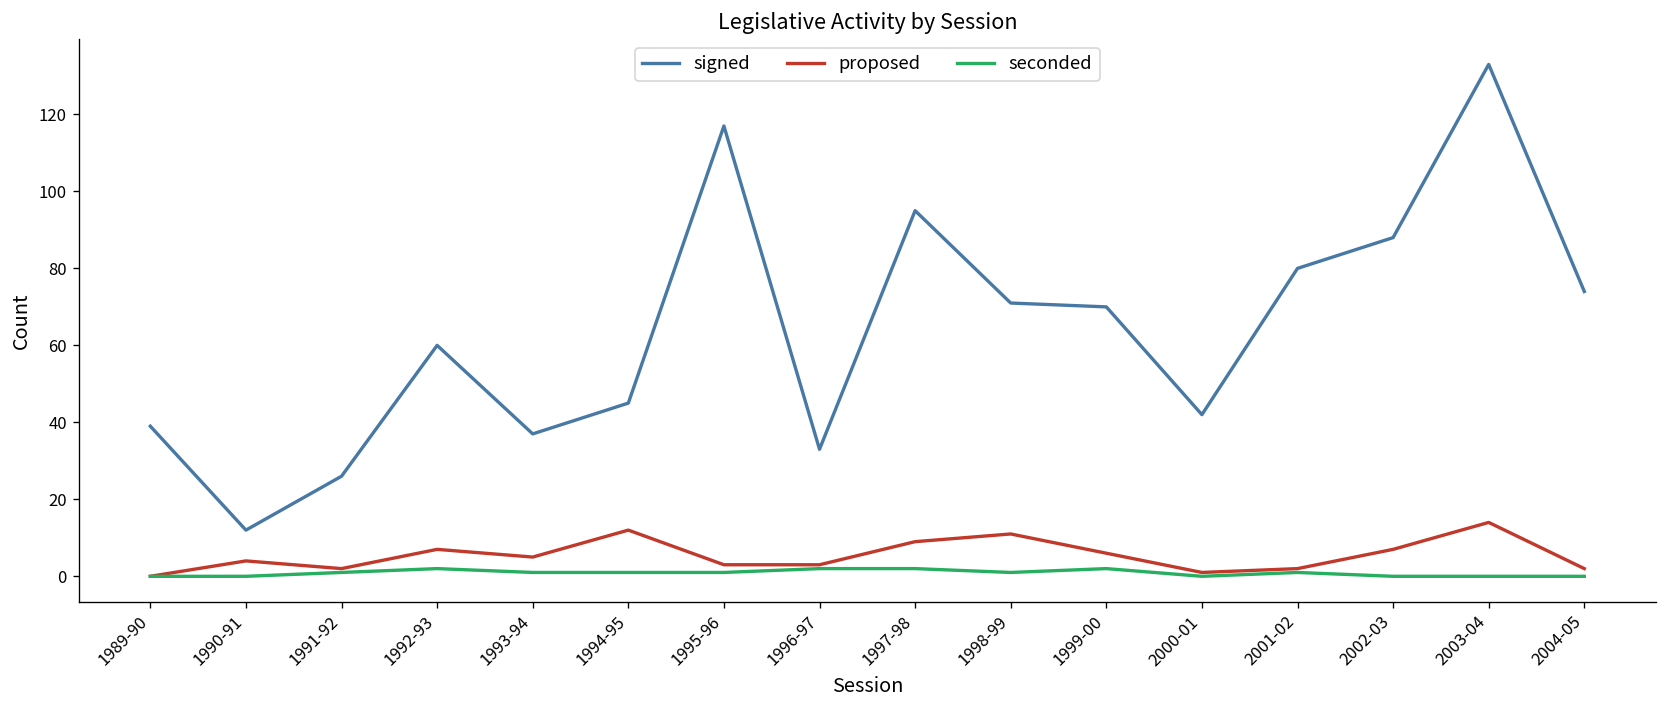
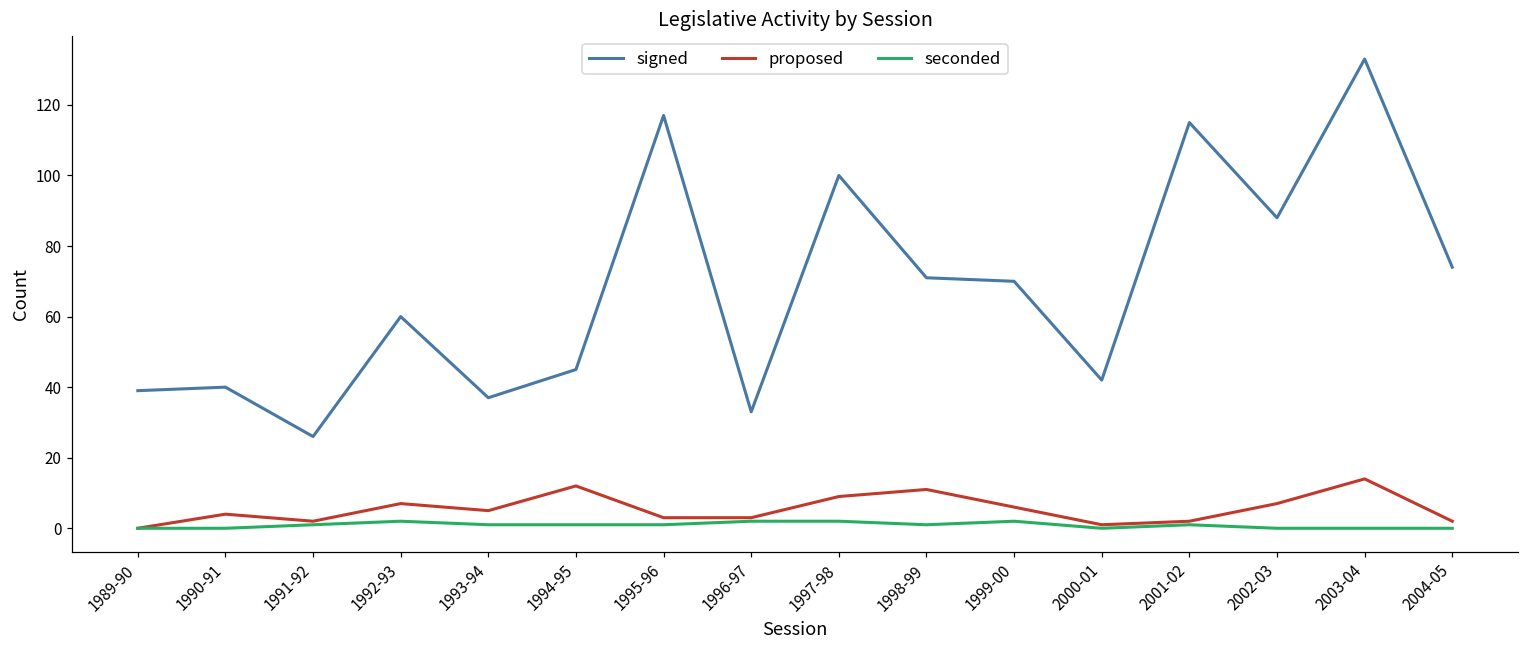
  {
    "signed": {
      "1989-90": 39,
-     "1990-91": 12,
+     "1990-91": 40,
      "1991-92": 26,
      "1992-93": 60,
      "1993-94": 37,
      "1994-95": 45,
      "1995-96": 117,
      "1996-97": 33,
-     "1997-98": 95,
+     "1997-98": 100,
      "1998-99": 71,
      "1999-00": 70,
      "2000-01": 42,
-     "2001-02": 80,
+     "2001-02": 115,
      "2002-03": 88,
      "2003-04": 133,
      "2004-05": 74
    },
    "proposed": {
      "1990-91": 4,
      "1991-92": 2,
      "1992-93": 7,
      "1993-94": 5,
      "1994-95": 12,
      "1995-96": 3,
      "1996-97": 3,
      "1997-98": 9,
      "1998-99": 11,
      "1999-00": 6,
      "2000-01": 1,
      "2001-02": 2,
      "2002-03": 7,
      "2003-04": 14,
      "2004-05": 2
    },
    "seconded": {
      "1990-91": 0,
      "1991-92": 1,
      "1992-93": 2,
      "1993-94": 1,
      "1994-95": 1,
      "1995-96": 1,
      "1996-97": 2,
      "1997-98": 2,
      "1998-99": 1,
      "1999-00": 2,
      "2000-01": 0,
      "2001-02": 1,
      "2002-03": 0,
      "2003-04": 0,
      "2004-05": 0
    }
  }
